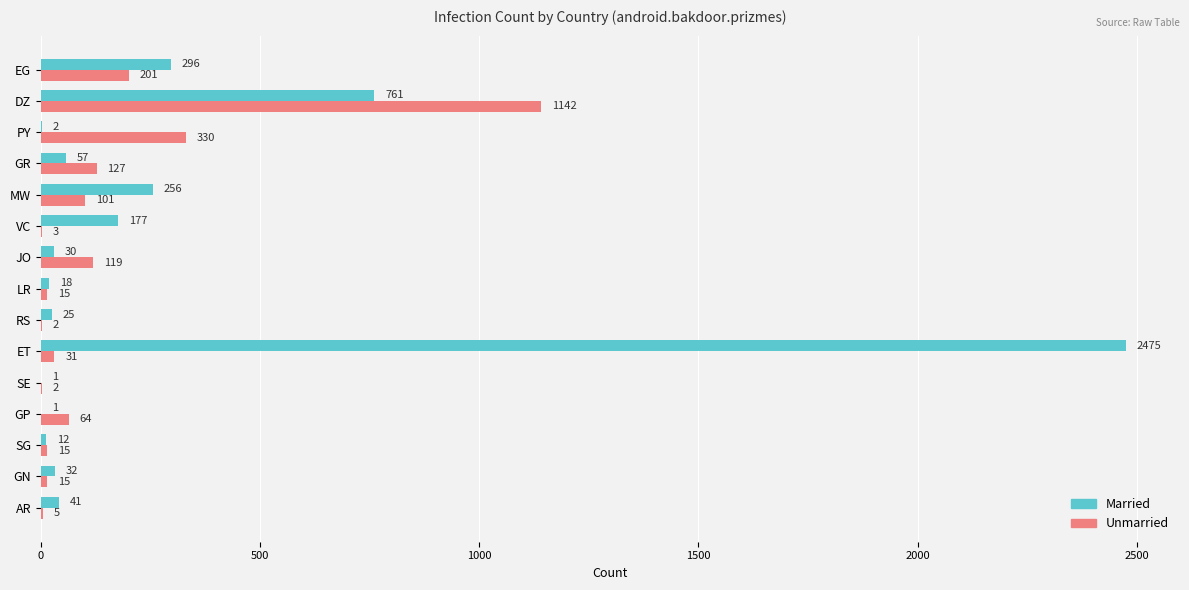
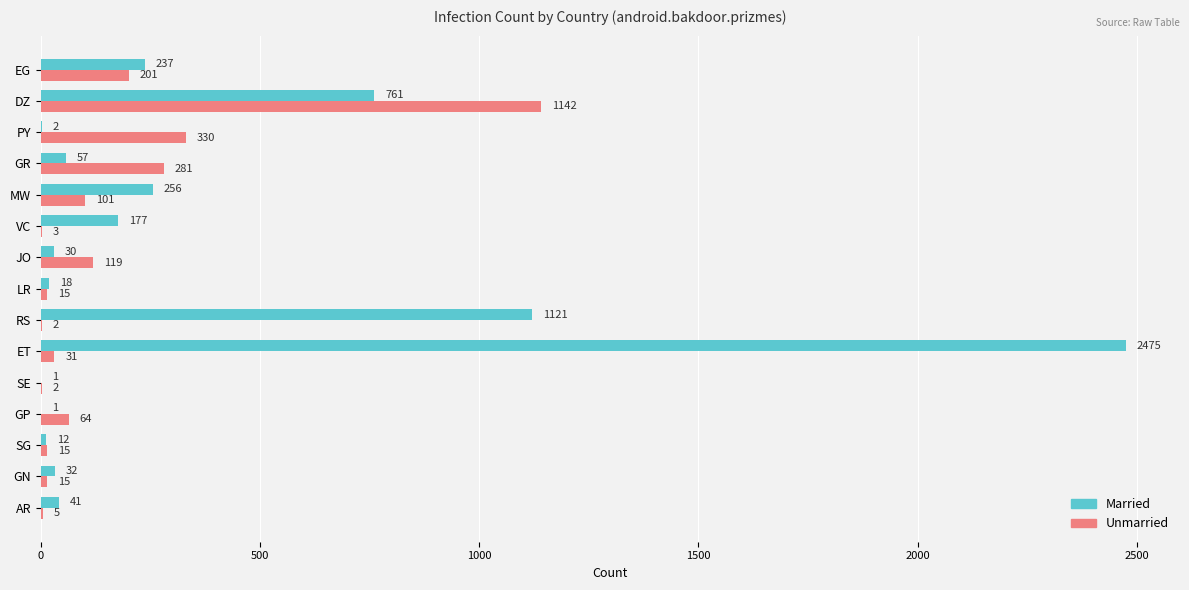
  {
    "Married": {
-     "EG": 296,
+     "EG": 237,
      "DZ": 761,
      "PY": 2,
      "GR": 57,
      "MW": 256,
      "VC": 177,
      "JO": 30,
      "LR": 18,
-     "RS": 25,
+     "RS": 1121,
      "ET": 2475,
      "SE": 1,
      "GP": 1,
      "SG": 12,
      "GN": 32,
      "AR": 41
    },
    "Unmarried": {
      "EG": 201,
      "DZ": 1142,
      "PY": 330,
-     "GR": 127,
+     "GR": 281,
      "MW": 101,
      "VC": 3,
      "JO": 119,
      "LR": 15,
      "RS": 2,
      "ET": 31,
      "SE": 2,
      "GP": 64,
      "SG": 15,
      "GN": 15,
      "AR": 5
    }
  }
